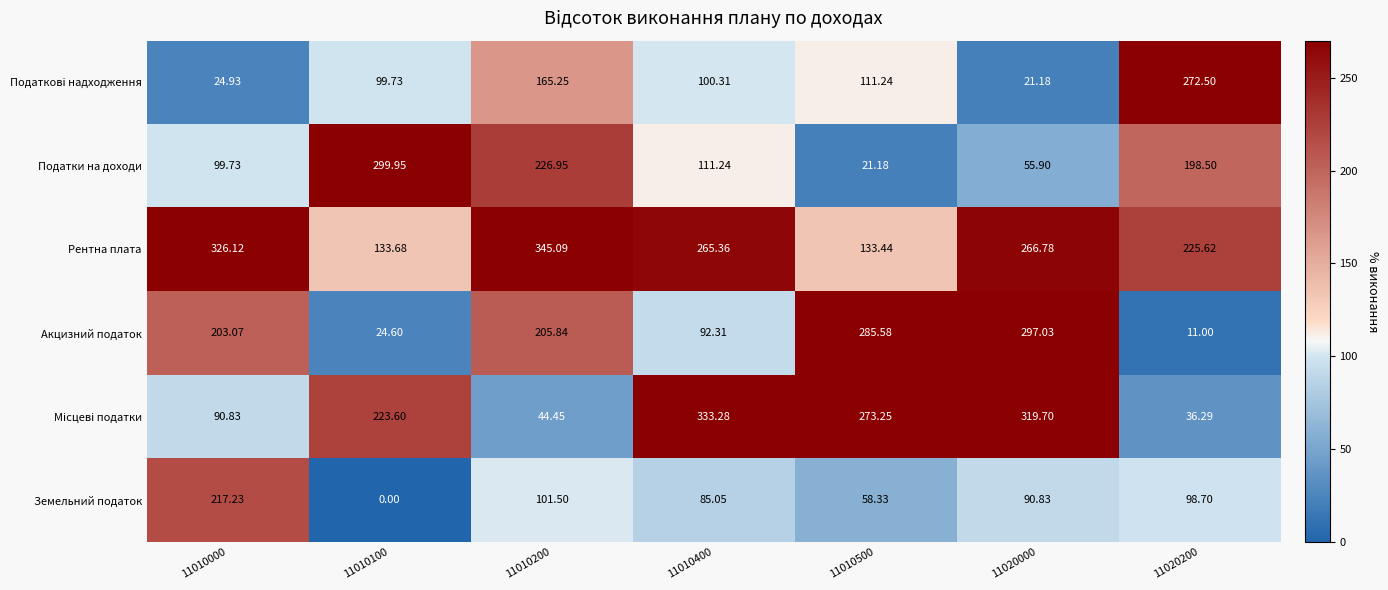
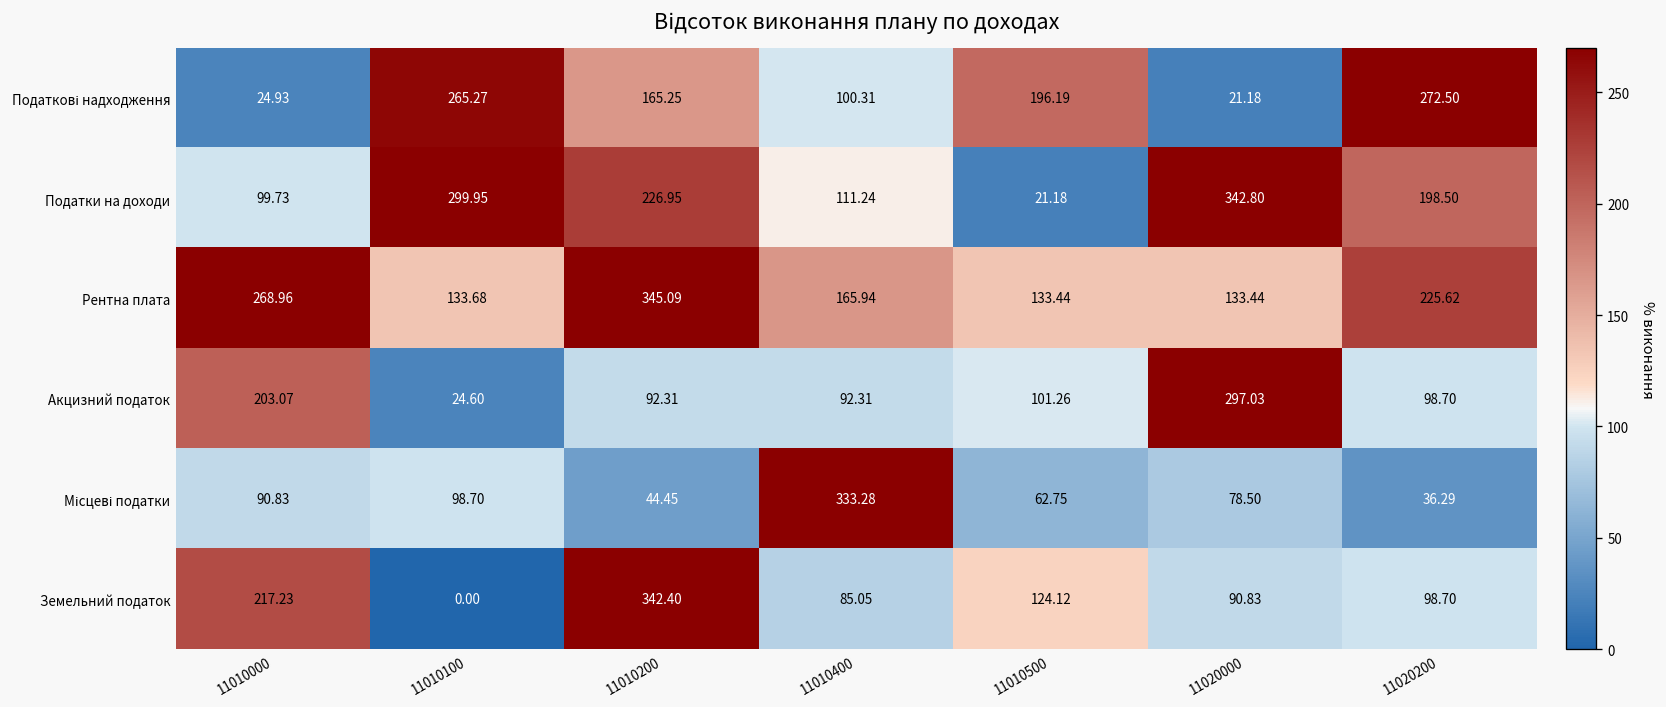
  {
    "Податкові надходження": {
      "11010000": 24.93,
-     "11010100": 99.73,
+     "11010100": 265.27,
      "11010200": 165.25,
      "11010400": 100.31,
-     "11010500": 111.24,
+     "11010500": 196.19,
      "11020000": 21.18,
      "11020200": 272.50
    },
    "Податки на доходи": {
      "11010000": 99.73,
      "11010100": 299.95,
      "11010200": 226.95,
      "11010400": 111.24,
      "11010500": 21.18,
-     "11020000": 55.90,
+     "11020000": 342.80,
      "11020200": 198.50
    },
    "Рентна плата": {
-     "11010000": 326.12,
+     "11010000": 268.96,
      "11010100": 133.68,
      "11010200": 345.09,
-     "11010400": 265.36,
+     "11010400": 165.94,
      "11010500": 133.44,
-     "11020000": 266.78,
+     "11020000": 133.44,
      "11020200": 225.62
    },
    "Акцизний податок": {
      "11010000": 203.07,
      "11010100": 24.60,
-     "11010200": 205.84,
+     "11010200": 92.31,
      "11010400": 92.31,
-     "11010500": 285.58,
+     "11010500": 101.26,
      "11020000": 297.03,
-     "11020200": 11.00
+     "11020200": 98.70
    },
    "Місцеві податки": {
      "11010000": 90.83,
-     "11010100": 223.60,
+     "11010100": 98.70,
      "11010200": 44.45,
      "11010400": 333.28,
-     "11010500": 273.25,
-     "11020000": 319.70,
+     "11010500": 62.75,
+     "11020000": 78.50,
      "11020200": 36.29
    },
    "Земельний податок": {
      "11010000": 217.23,
      "11010100": 0.00,
-     "11010200": 101.50,
+     "11010200": 342.40,
      "11010400": 85.05,
-     "11010500": 58.33,
+     "11010500": 124.12,
      "11020000": 90.83,
      "11020200": 98.70
    }
  }
